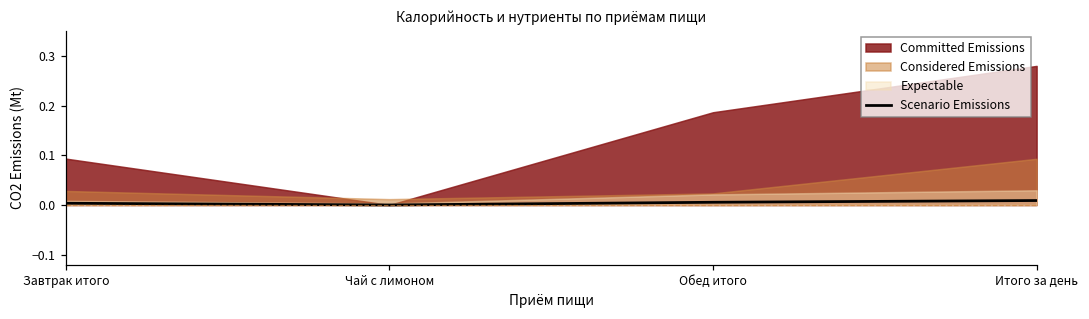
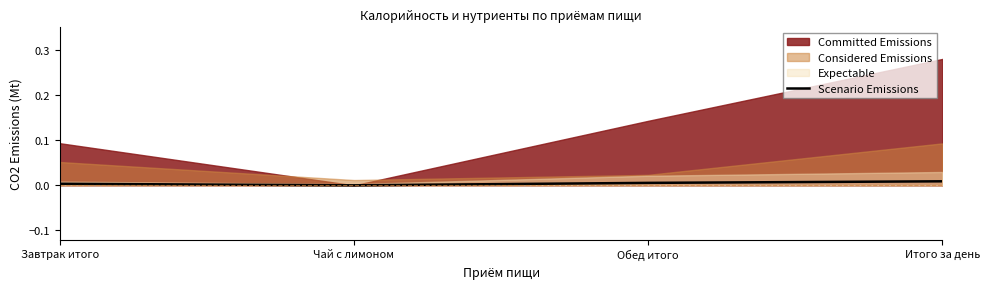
  {
    "Committed Emissions": {
      "Завтрак итого": 0.09,
-     "Обед итого": 0.19,
+     "Обед итого": 0.14,
      "Итого за день": 0.28
    },
    "Scenario Emissions": {
      "Обед итого": 0.01,
      "Итого за день": 0.01
    },
    "Considered Emissions": {
-     "Завтрак итого": 0.03,
+     "Завтрак итого": 0.05,
      "Чай с лимоном": 0.01,
      "Итого за день": 0.09
    },
    "Expectable": {
      "Итого за день": 0.03
    }
  }
